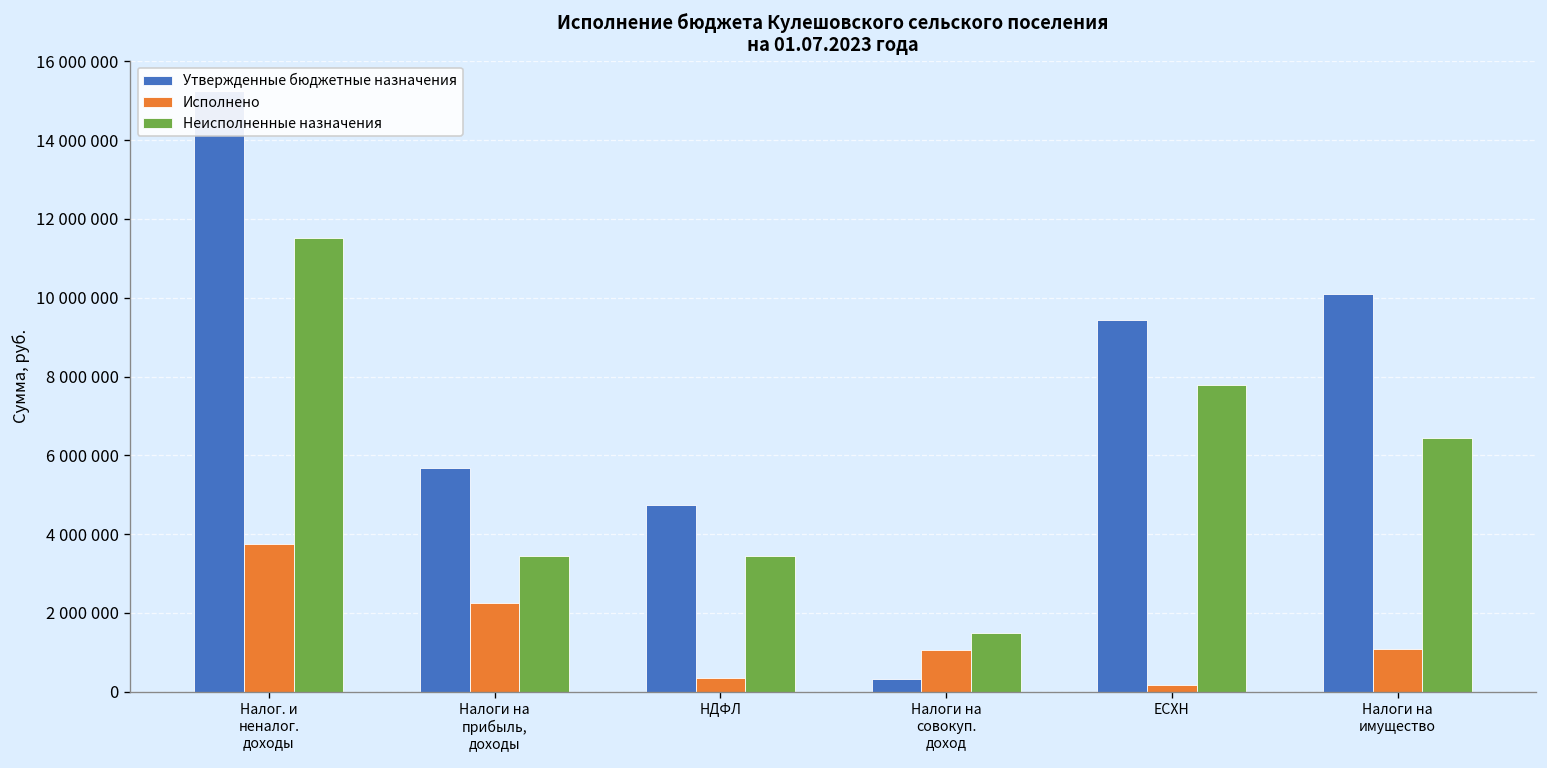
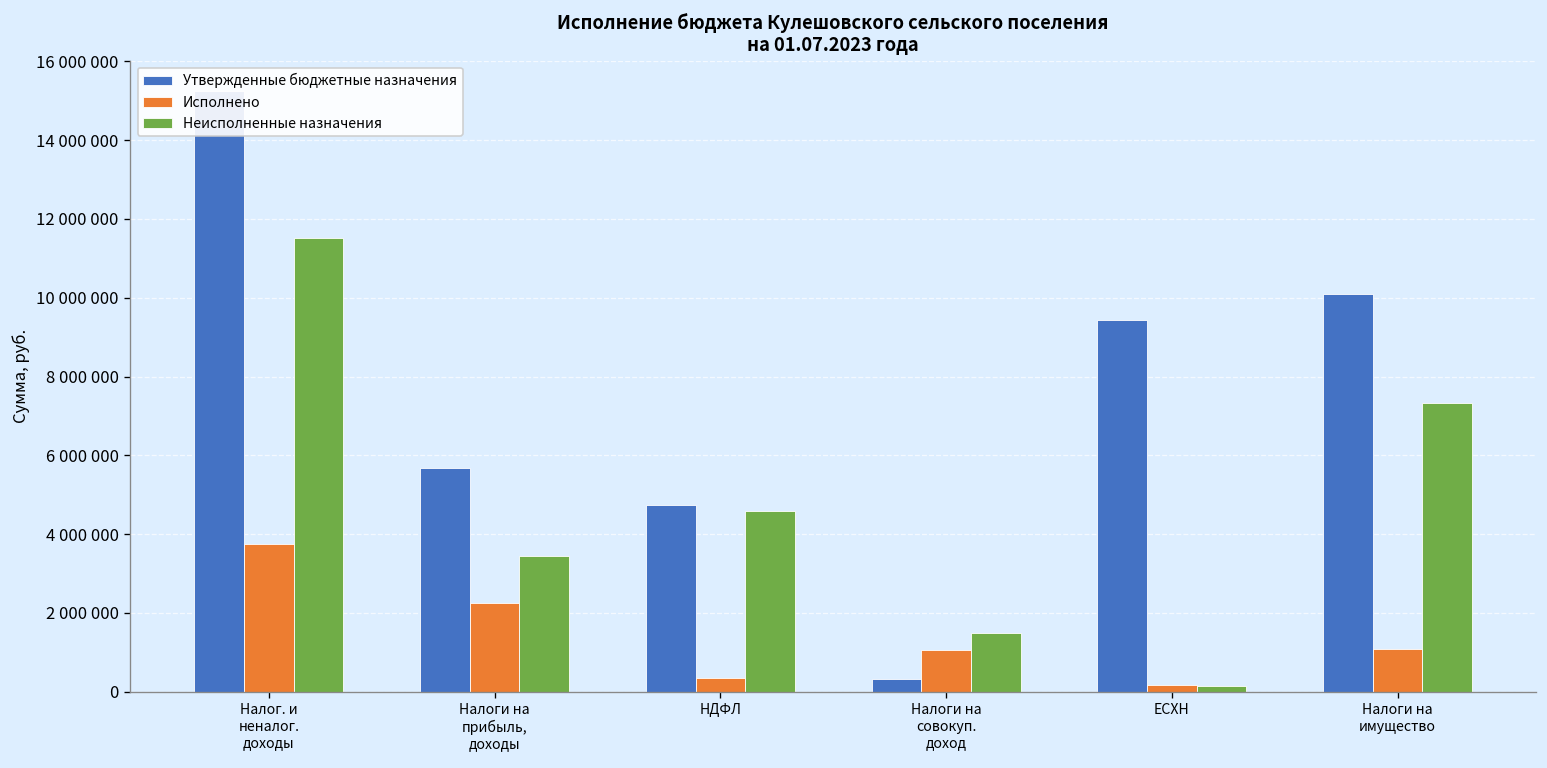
  {
    "Утвержденные бюджетные назначения": {
      "Налоги на прибыль, доходы": 5700000,
      "НДФЛ": 4700000,
      "Налоги на совокуп. доход": 300000,
      "ЕСХН": 9400000,
      "Налоги на имущество": 10100000
    },
    "Исполнено": {
      "Налог. и неналог. доходы": 3700000,
      "Налоги на прибыль, доходы": 2200000,
      "НДФЛ": 300000,
      "Налоги на совокуп. доход": 1100000,
      "ЕСХН": 200000,
      "Налоги на имущество": 1100000
    },
    "Неисполненные назначения": {
      "Налог. и неналог. доходы": 11500000,
      "Налоги на прибыль, доходы": 3400000,
-     "НДФЛ": 3400000,
+     "НДФЛ": 4600000,
      "Налоги на совокуп. доход": 1500000,
-     "ЕСХН": 7800000,
-     "Налоги на имущество": 6400000
+     "ЕСХН": 100000,
+     "Налоги на имущество": 7300000
    }
  }
